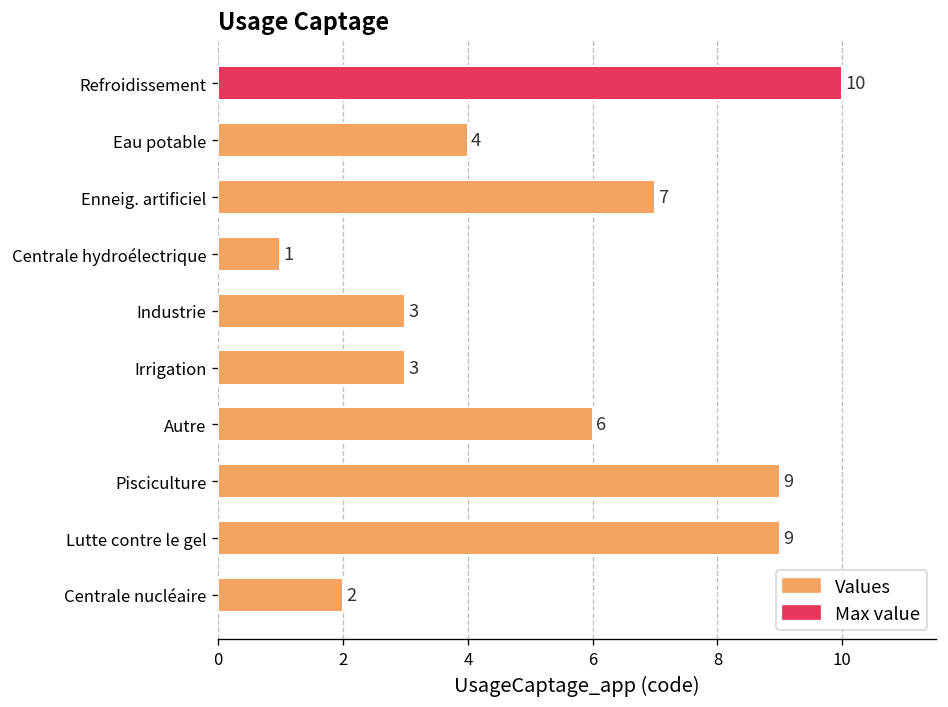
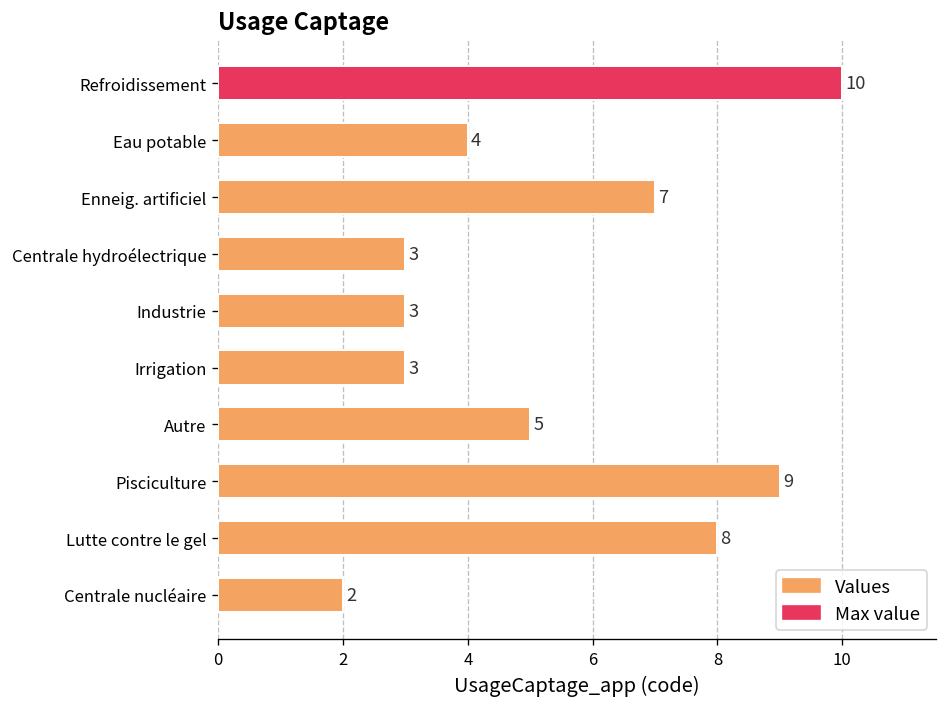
  {
    "Refroidissement": 10,
    "Eau potable": 4,
    "Enneig. artificiel": 7,
-   "Centrale hydroélectrique": 1,
+   "Centrale hydroélectrique": 3,
    "Industrie": 3,
    "Irrigation": 3,
-   "Autre": 6,
+   "Autre": 5,
    "Pisciculture": 9,
-   "Lutte contre le gel": 9,
+   "Lutte contre le gel": 8,
    "Centrale nucléaire": 2
  }
